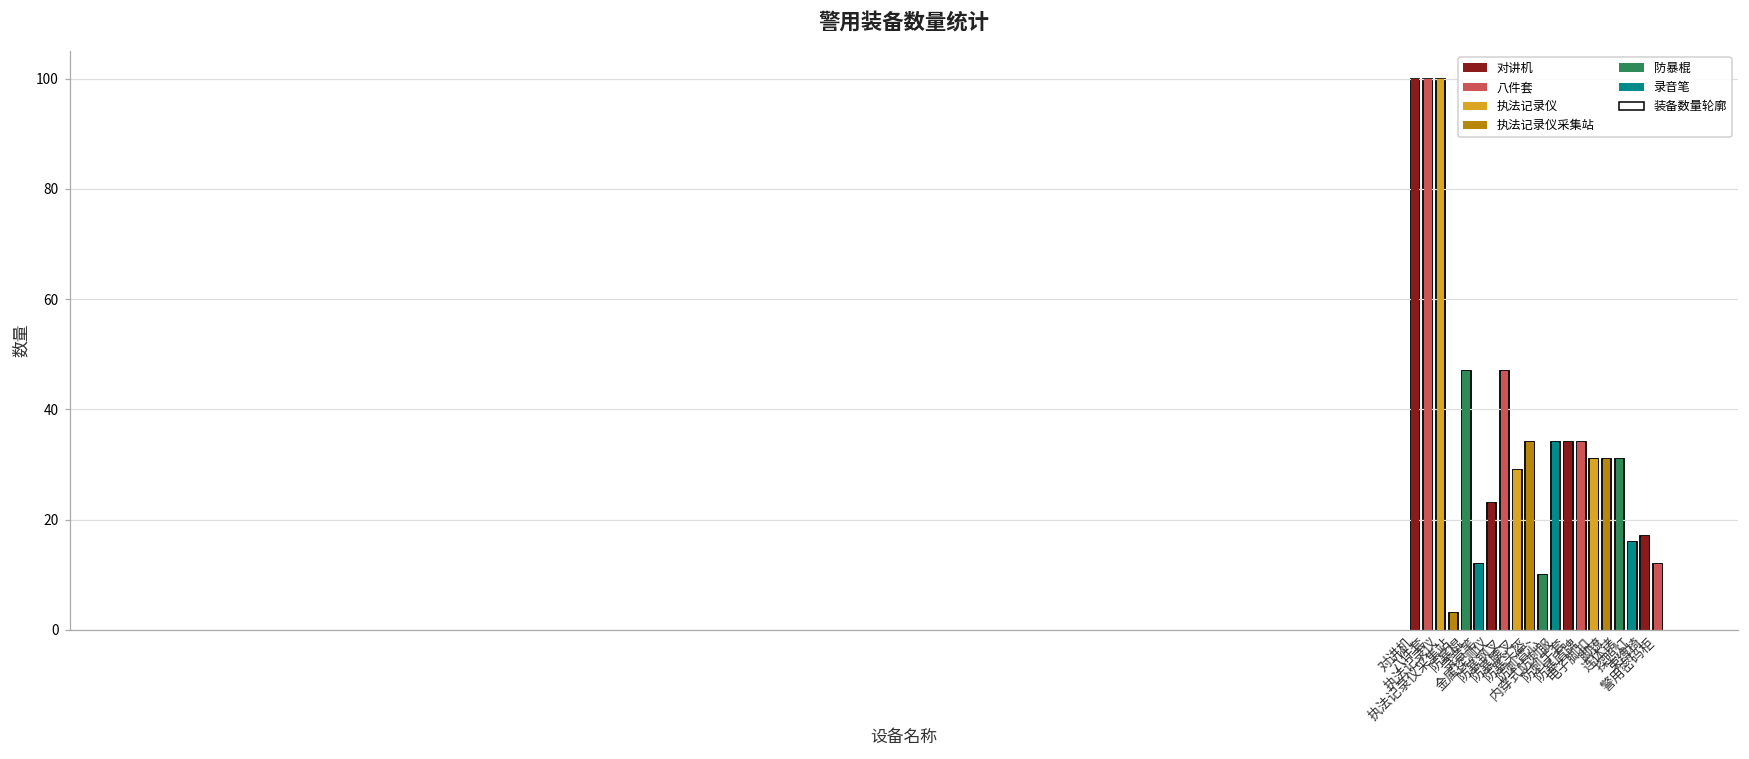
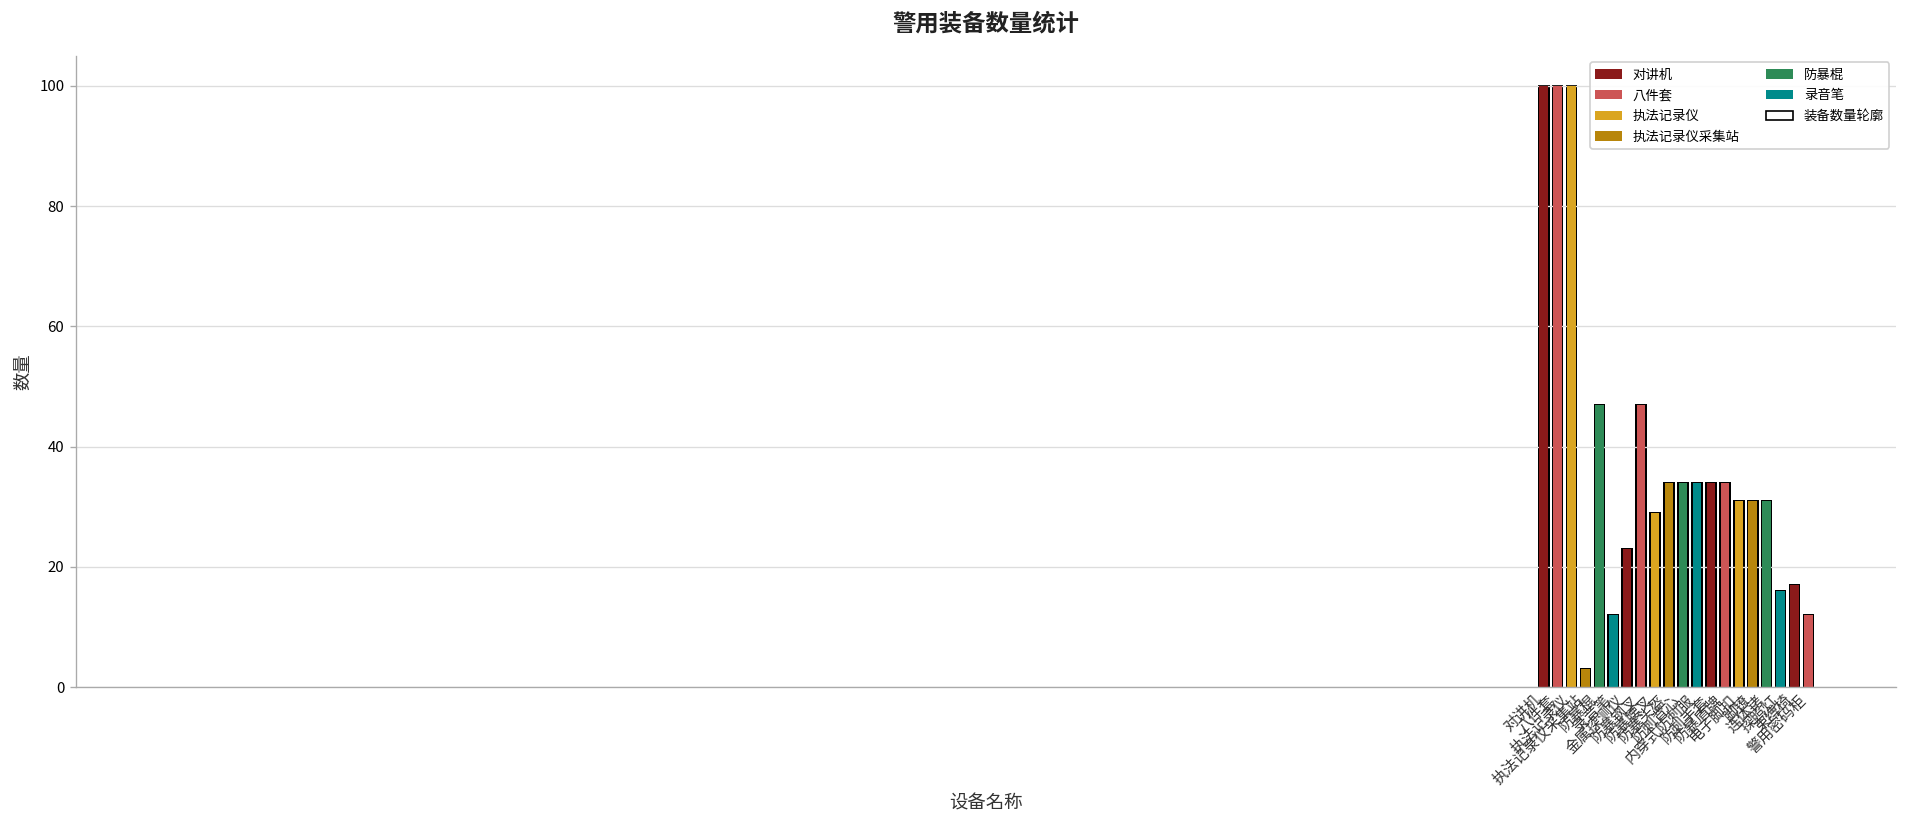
  {
    "对讲机": 100,
    "八件套": 100,
    "执法记录仪": 100,
    "执法记录仪采集站": 3,
    "防暴棍": 47,
    "录音笔": 12,
    "金属探测仪": 23,
    "防暴钢叉": 47,
    "防暴腰叉": 29,
    "防暴头盔": 34,
-   "防刺背心": 10,
+   "防刺背心": 34,
    "内穿式防刺服": 34,
    "防刺手套": 34,
    "防暴盾牌": 34,
    "电子脚扣": 31,
    "脚镣": 31,
    "连体铐": 31,
    "探照灯": 16,
    "束缚椅": 17,
    "警用密码柜": 12
  }
